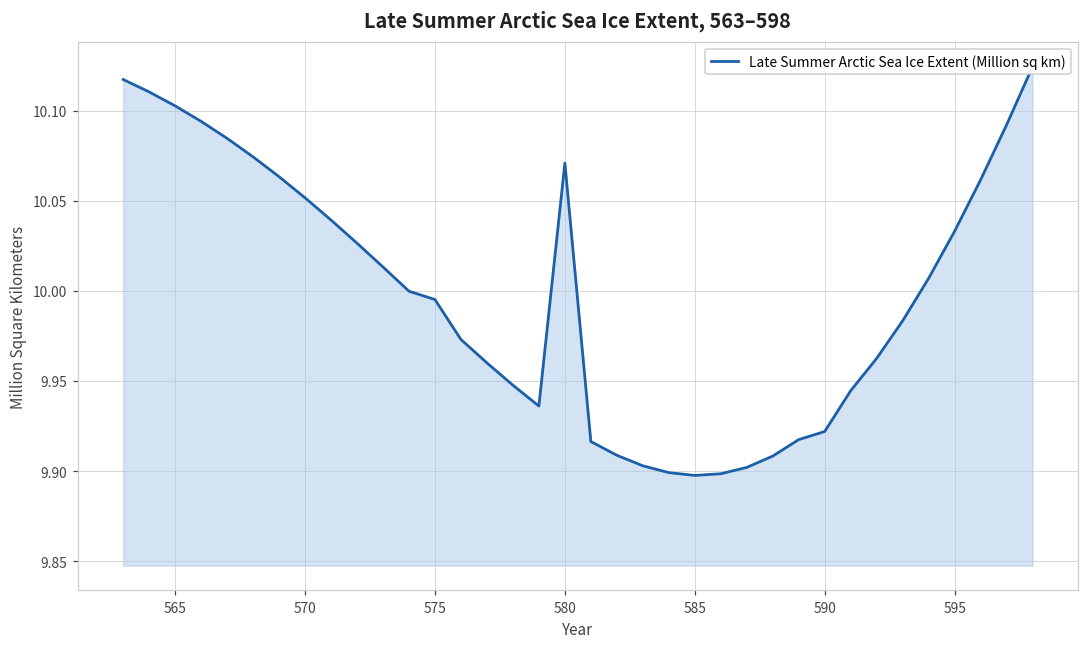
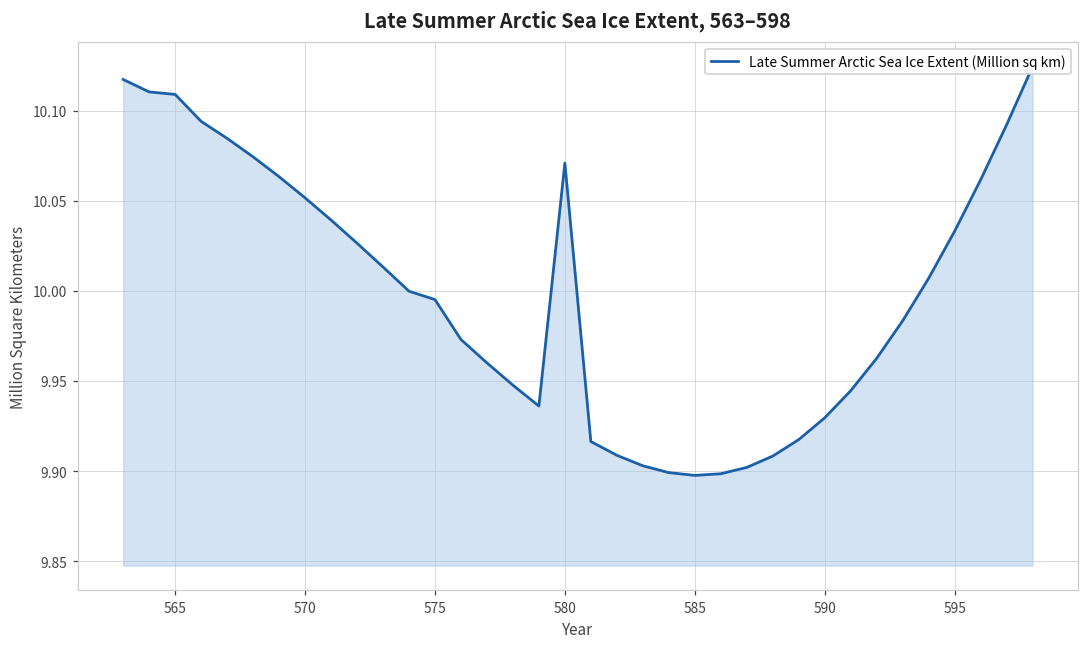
  {
-   "565": 10.103,
+   "565": 10.109,
    "570": 10.052,
    "575": 9.995,
    "580": 10.071,
    "585": 9.898,
-   "590": 9.922,
+   "590": 9.930,
    "595": 10.033
  }
